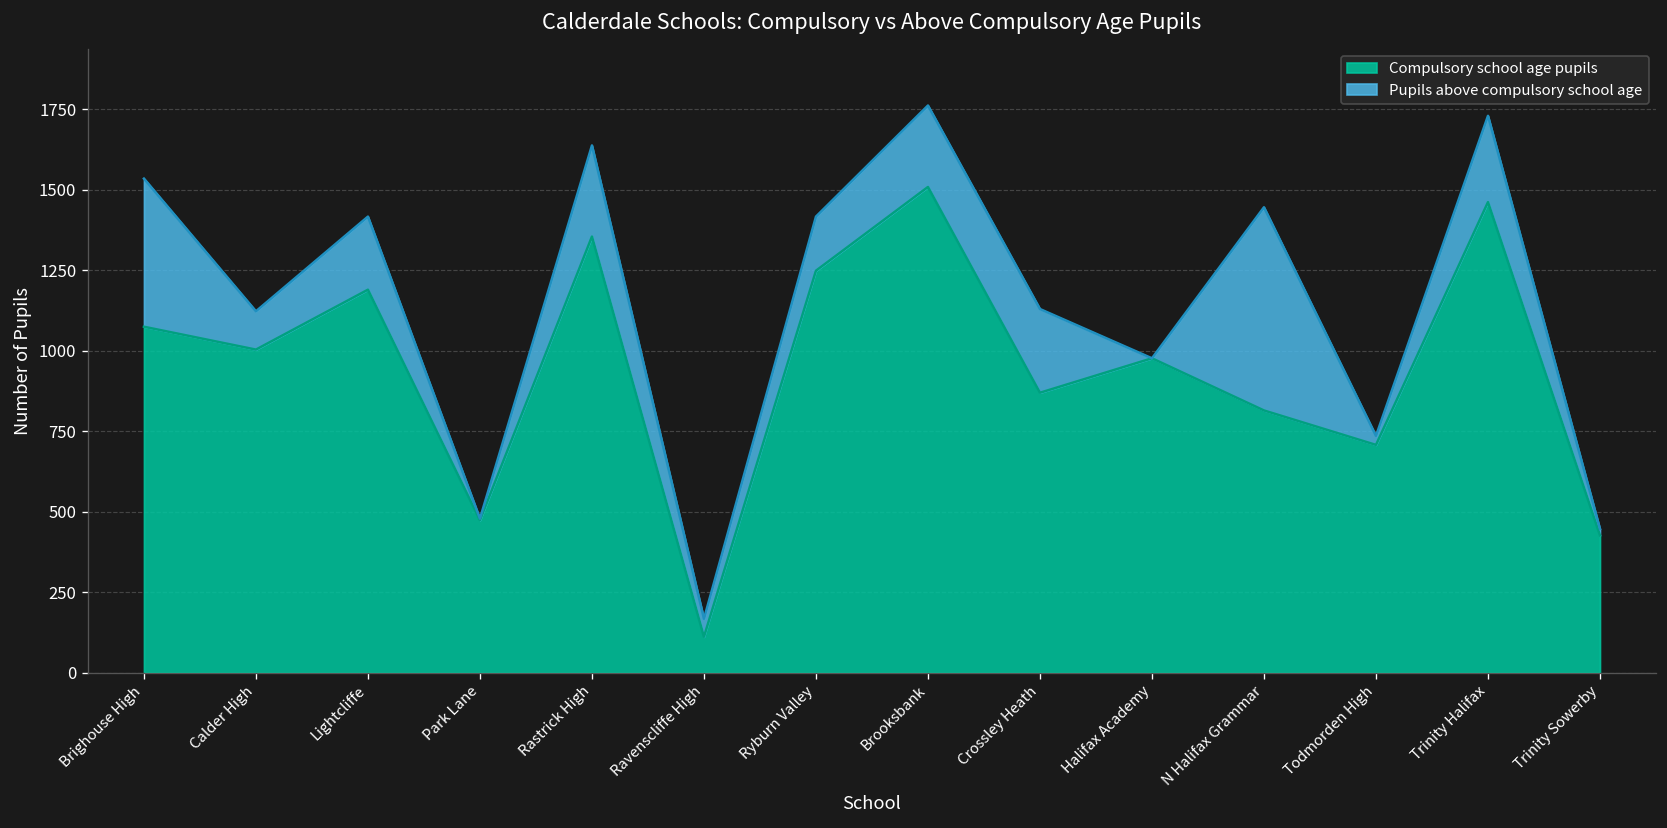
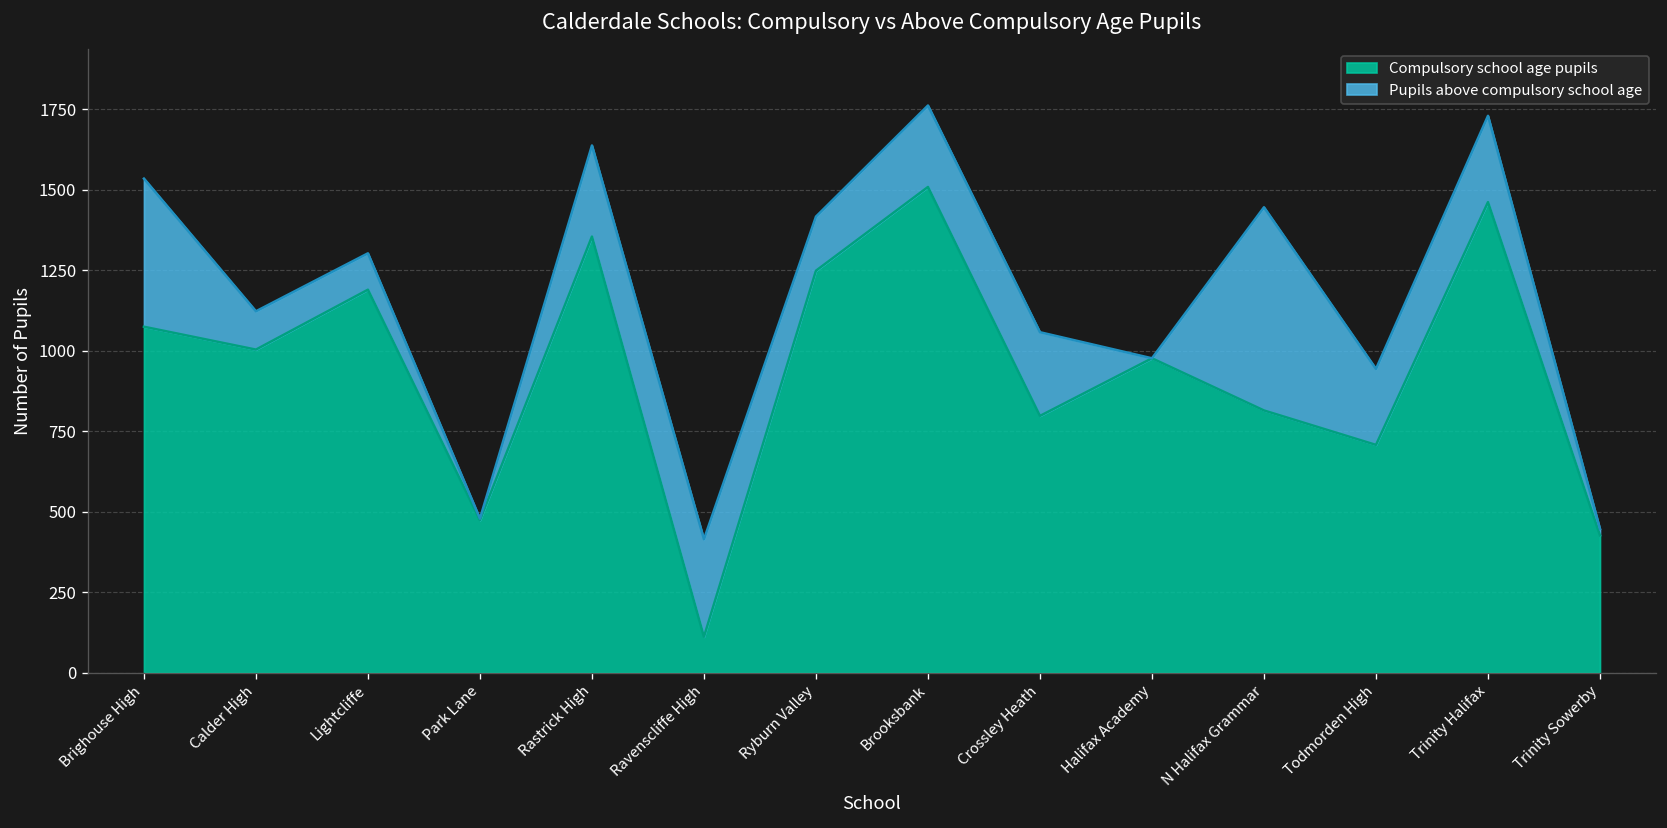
  {
    "Compulsory school age pupils": {
      "Brighouse High": 1070,
      "Calder High": 1000,
      "Lightcliffe": 1190,
      "Rastrick High": 1350,
      "Ravenscliffe High": 110,
      "Ryburn Valley": 1250,
      "Brooksbank": 1510,
-     "Crossley Heath": 870,
+     "Crossley Heath": 800,
      "N Halifax Grammar": 810,
      "Todmorden High": 710,
      "Trinity Halifax": 1460,
      "Trinity Sowerby": 430
    },
    "Pupils above compulsory school age": {
      "Brighouse High": 460,
      "Calder High": 120,
-     "Lightcliffe": 230,
+     "Lightcliffe": 110,
      "Rastrick High": 280,
-     "Ravenscliffe High": 60,
+     "Ravenscliffe High": 300,
      "Ryburn Valley": 170,
      "Brooksbank": 250,
      "Crossley Heath": 260,
      "N Halifax Grammar": 630,
-     "Todmorden High": 30,
+     "Todmorden High": 240,
      "Trinity Halifax": 270,
      "Trinity Sowerby": 20
    }
  }
